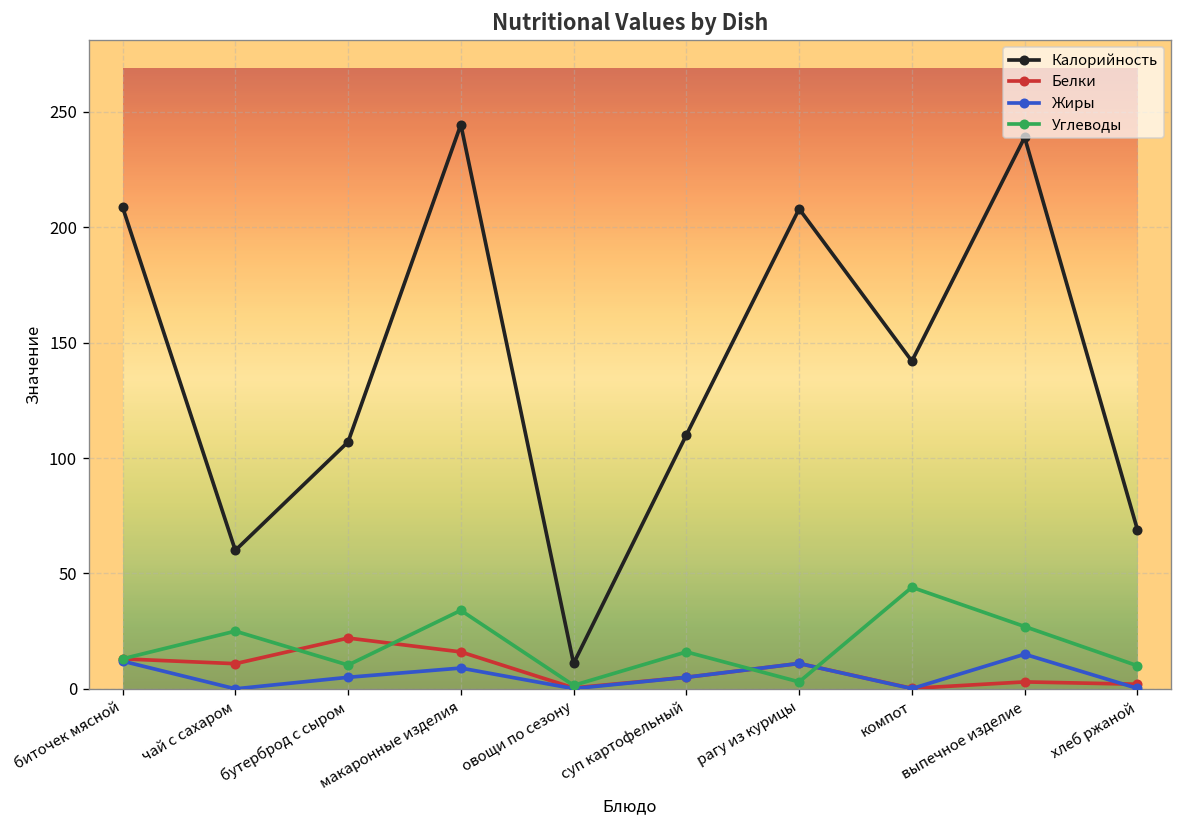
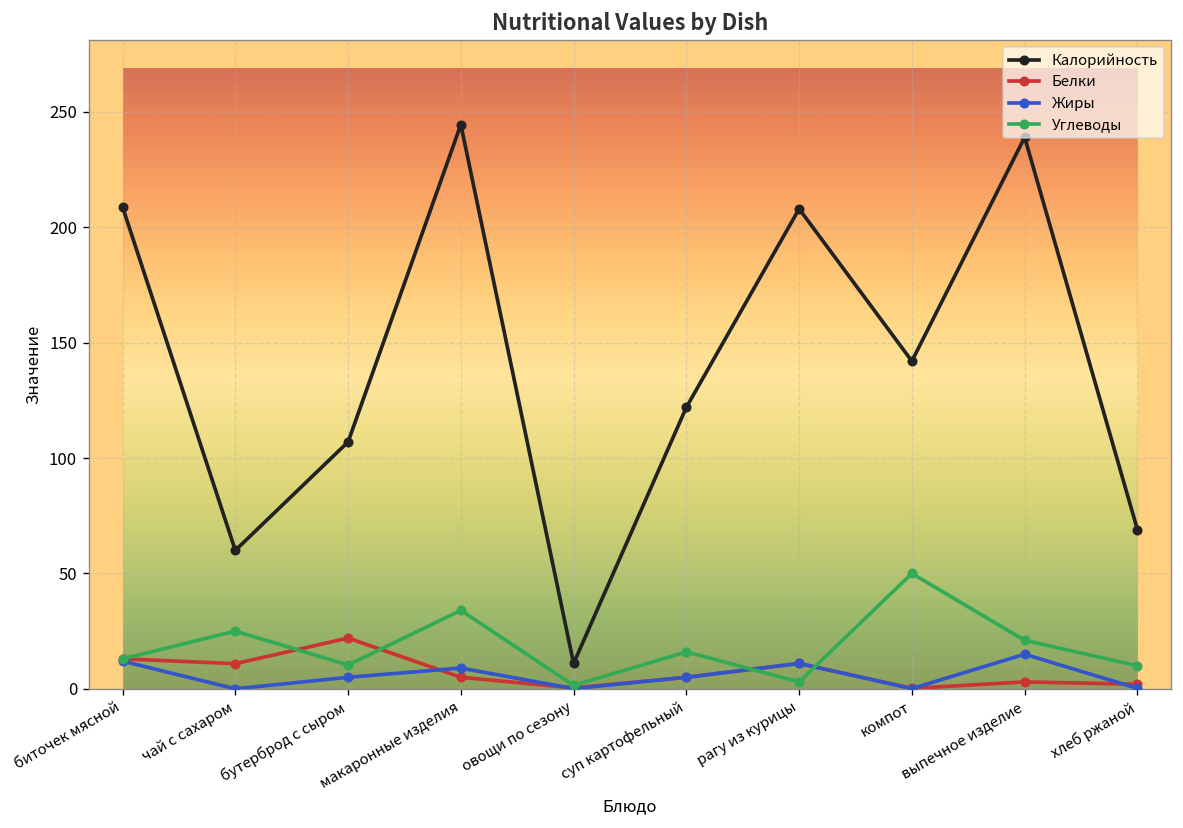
  {
    "Калорийность": {
      "биточек мясной": 209,
      "чай с сахаром": 60,
      "бутерброд с сыром": 107,
      "макаронные изделия": 245,
      "овощи по сезону": 11,
-     "суп картофельный": 110,
+     "суп картофельный": 122,
      "рагу из курицы": 208,
      "компот": 142,
      "хлеб ржаной": 69
    },
    "Белки": {
      "чай с сахаром": 11,
      "бутерброд с сыром": 22,
-     "макаронные изделия": 16,
+     "макаронные изделия": 5,
      "выпечное изделие": 3,
      "хлеб ржаной": 2
    },
    "Жиры": {
      "чай с сахаром": 0,
      "бутерброд с сыром": 5,
      "макаронные изделия": 9,
      "выпечное изделие": 15,
      "хлеб ржаной": 0
    },
    "Углеводы": {
      "чай с сахаром": 25,
      "бутерброд с сыром": 10,
      "макаронные изделия": 34,
      "суп картофельный": 16,
      "рагу из курицы": 3,
-     "компот": 44,
-     "выпечное изделие": 27,
+     "компот": 50,
+     "выпечное изделие": 21,
      "хлеб ржаной": 10
    }
  }
